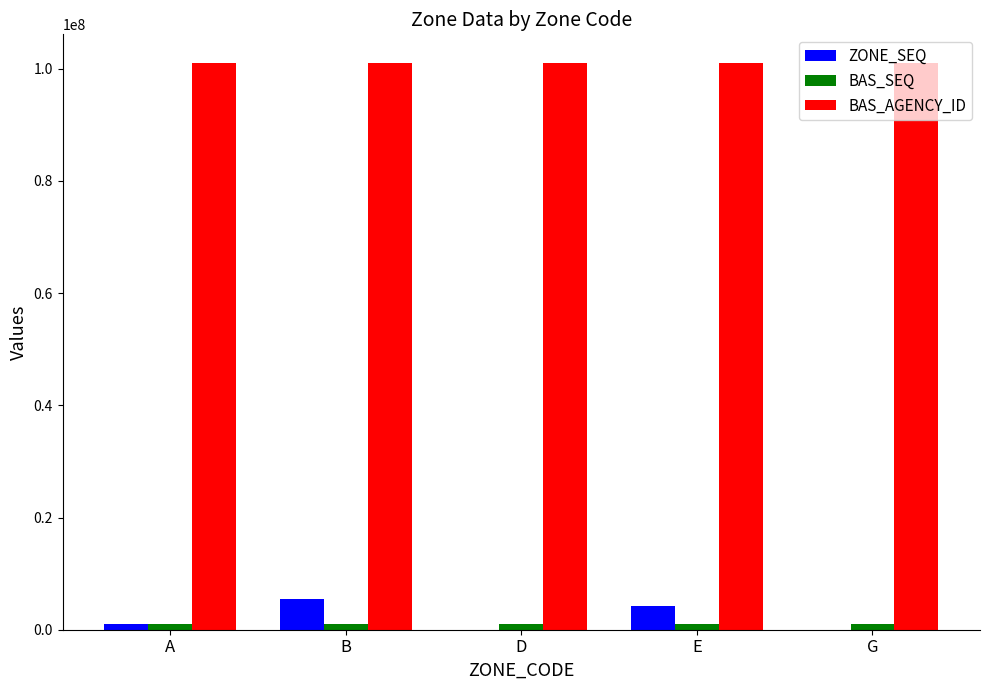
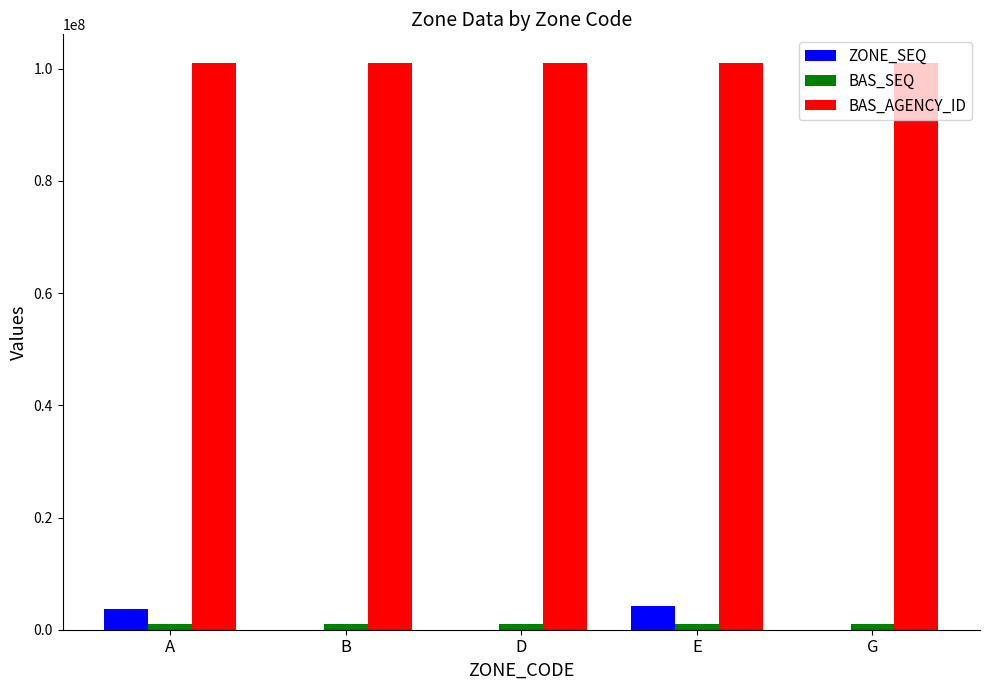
  {
    "ZONE_SEQ": {
-     "A": 1000000,
-     "B": 5000000,
+     "A": 4000000,
+     "B": 0,
      "E": 4000000
    },
    "BAS_SEQ": {
      "A": 1000000,
      "B": 1000000,
      "D": 1000000,
      "E": 1000000,
      "G": 1000000
    },
    "BAS_AGENCY_ID": {
      "A": 101000000,
      "B": 101000000,
      "D": 101000000,
      "E": 101000000
    }
  }
